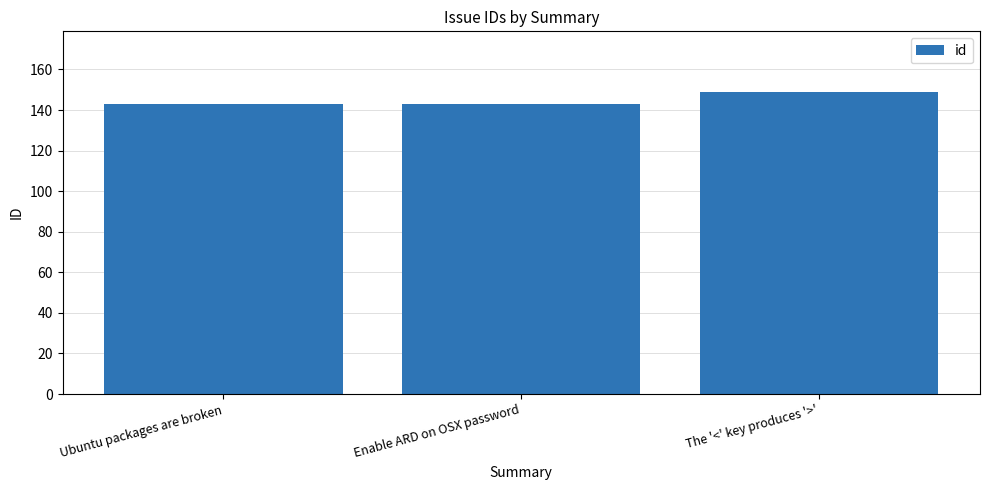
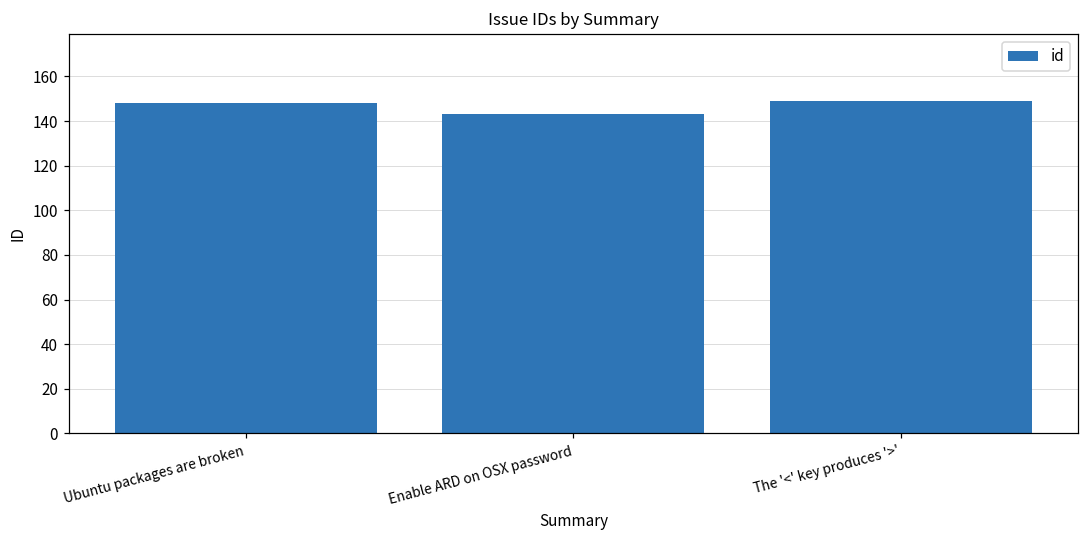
  {
-   "Ubuntu packages are broken": 143,
+   "Ubuntu packages are broken": 148,
    "Enable ARD on OSX password": 143,
    "The '<' key produces '>'": 149
  }
